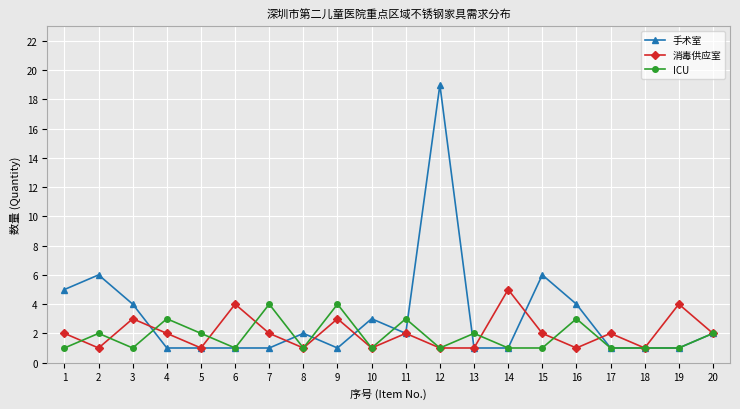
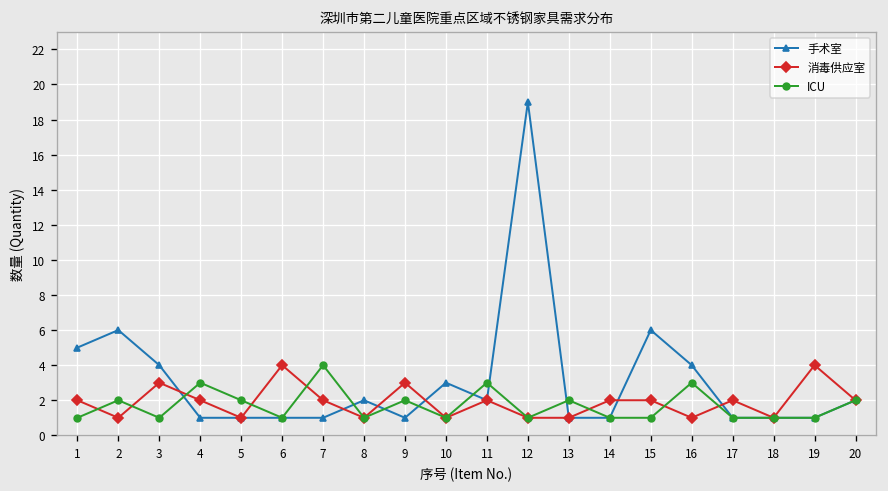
  {
    "手术室": {
      "1": 5,
      "2": 6,
      "3": 4,
      "4": 1,
      "7": 1,
      "8": 2,
      "9": 1,
      "10": 3,
      "12": 19,
      "15": 6,
      "16": 4
    },
    "消毒供应室": {
      "1": 2,
      "2": 1,
      "3": 3,
      "4": 2,
      "6": 4,
      "7": 2,
      "9": 3,
-     "14": 5,
+     "14": 2,
      "15": 2,
      "16": 1,
      "17": 2,
      "19": 4
    },
    "ICU": {
      "1": 1,
      "2": 2,
      "3": 1,
      "4": 3,
      "5": 2,
      "7": 4,
-     "9": 4,
+     "9": 2,
      "11": 3,
      "13": 2,
      "15": 1,
      "16": 3
    }
  }
